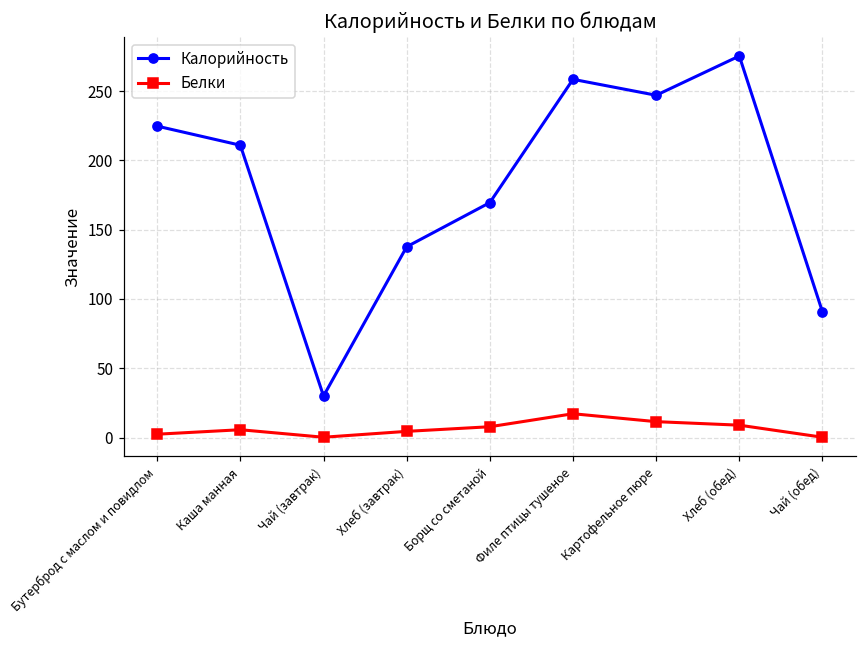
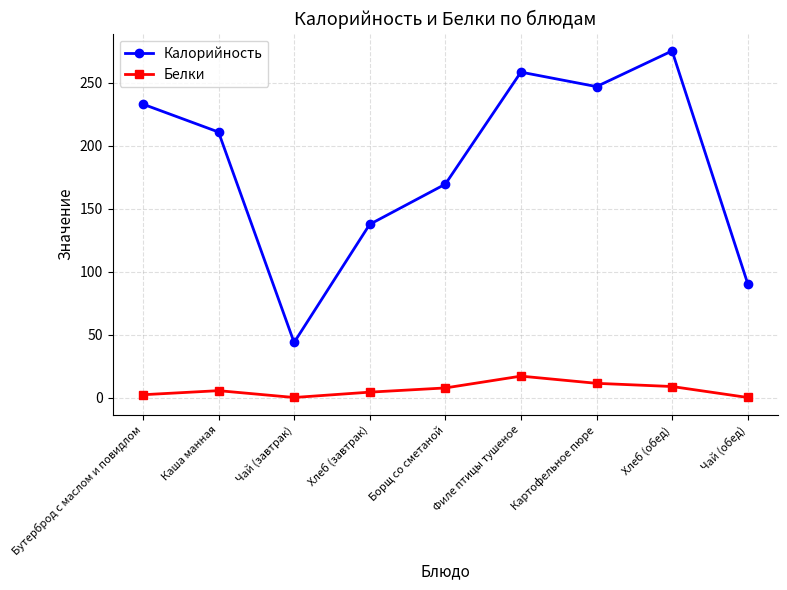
  {
    "Калорийность": {
-     "Бутерброд с маслом и повидлом": 225,
+     "Бутерброд с маслом и повидлом": 233,
      "Каша манная": 211,
-     "Чай (завтрак)": 30,
+     "Чай (завтрак)": 44,
      "Хлеб (завтрак)": 138,
      "Борщ со сметаной": 170,
      "Филе птицы тушеное": 259,
      "Картофельное пюре": 247,
      "Хлеб (обед)": 275,
      "Чай (обед)": 91
    },
    "Белки": {
      "Бутерброд с маслом и повидлом": 2,
      "Каша манная": 6,
      "Чай (завтрак)": 0,
      "Хлеб (завтрак)": 4,
      "Борщ со сметаной": 8,
      "Филе птицы тушеное": 17,
      "Картофельное пюре": 11,
      "Хлеб (обед)": 9,
      "Чай (обед)": 0
    }
  }
